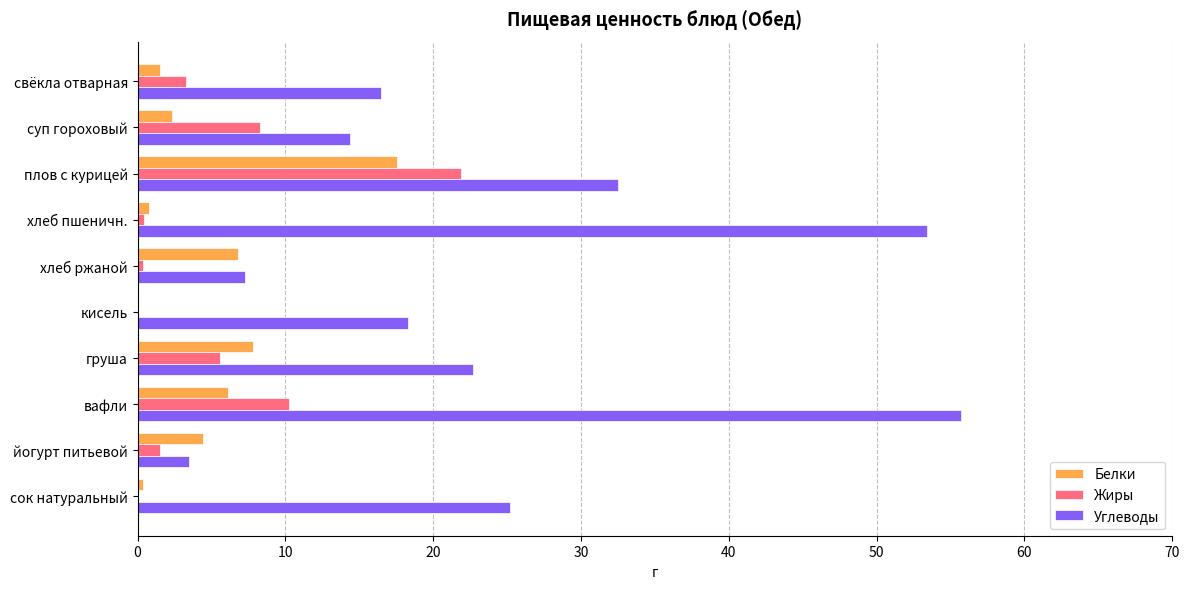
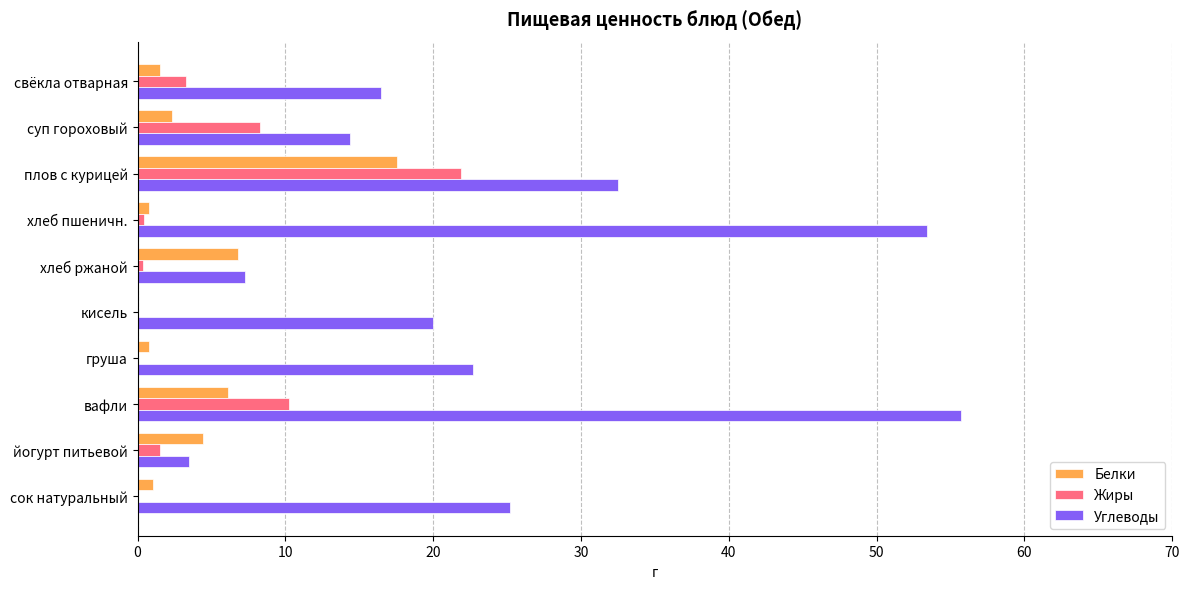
  {
    "Белки": {
      "свёкла отварная": 1.5,
      "суп гороховый": 2.3,
      "плов с курицей": 17.5,
      "хлеб пшеничн.": 0.8,
      "хлеб ржаной": 6.8,
      "кисель": 0.0,
-     "груша": 7.8,
+     "груша": 0.8,
      "вафли": 6.1,
      "йогурт питьевой": 4.4,
-     "сок натуральный": 0.4
+     "сок натуральный": 1.0
    },
    "Жиры": {
      "свёкла отварная": 3.3,
      "суп гороховый": 8.3,
      "плов с курицей": 21.9,
      "хлеб пшеничн.": 0.4,
      "хлеб ржаной": 0.4,
      "кисель": 0.0,
-     "груша": 5.6,
+     "груша": 0.0,
      "вафли": 10.2,
      "йогурт питьевой": 1.5,
      "сок натуральный": 0.0
    },
    "Углеводы": {
      "свёкла отварная": 16.5,
      "суп гороховый": 14.3,
      "плов с курицей": 32.5,
      "хлеб пшеничн.": 53.4,
      "хлеб ржаной": 7.3,
-     "кисель": 18.3,
+     "кисель": 20.0,
      "груша": 22.7,
      "вафли": 55.7,
      "йогурт питьевой": 3.5,
      "сок натуральный": 25.2
    }
  }
